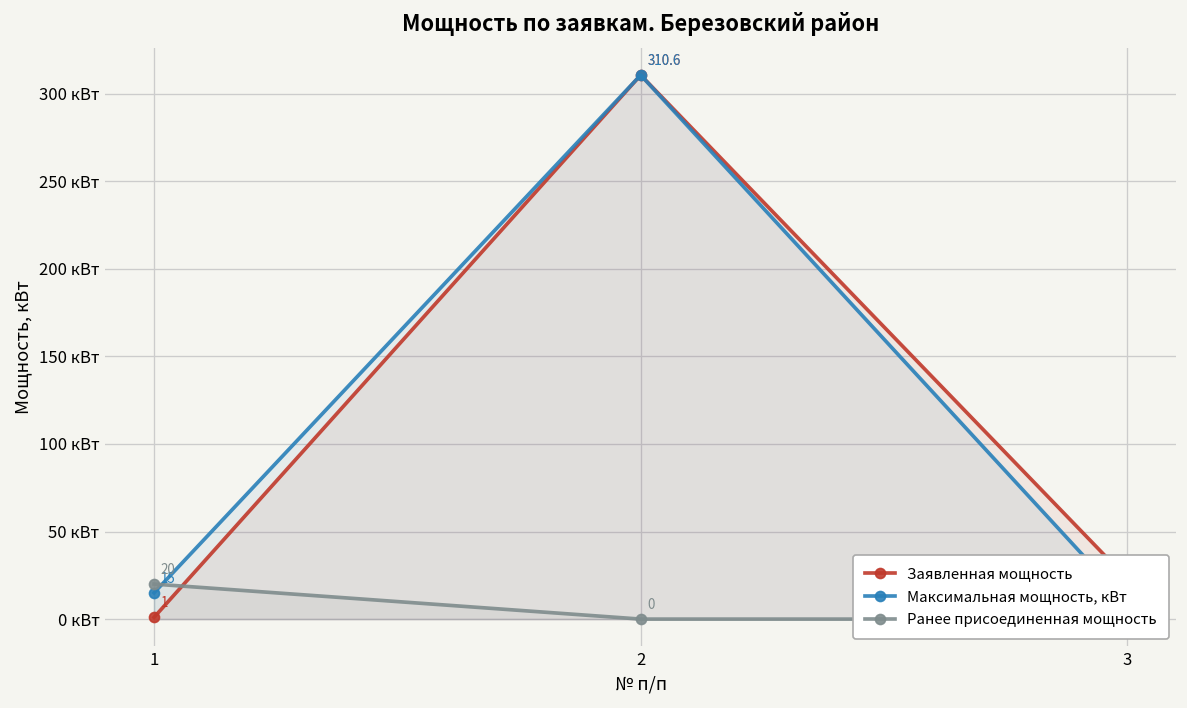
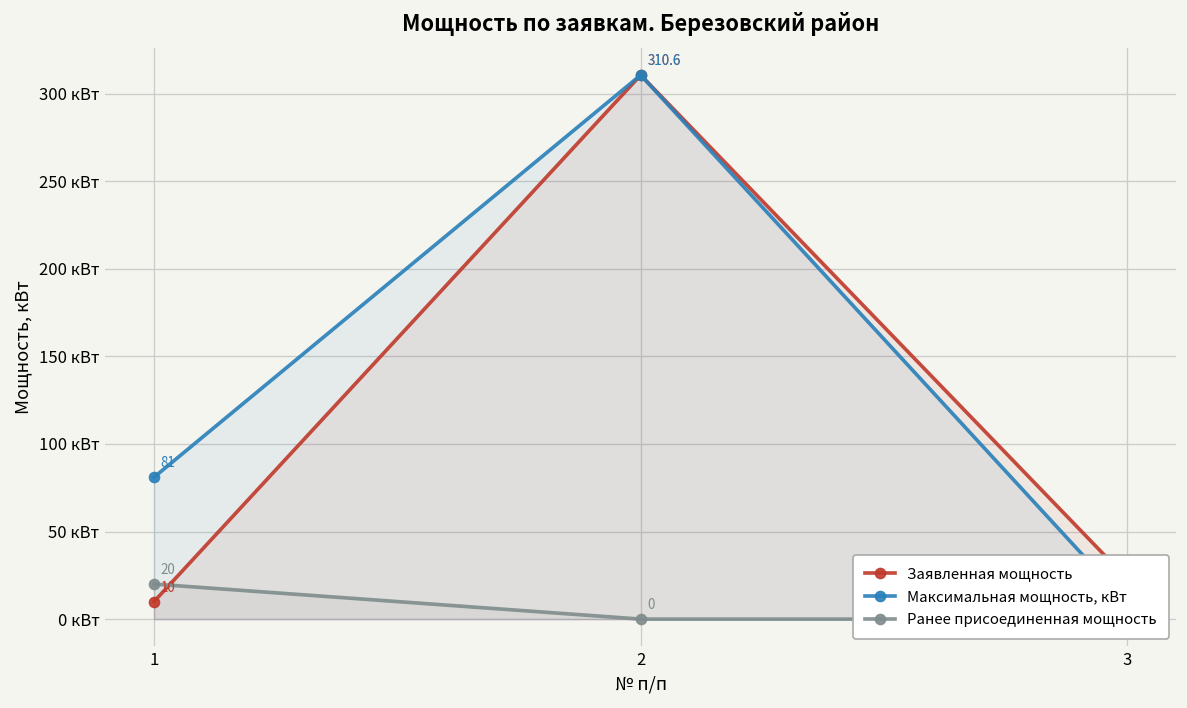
  {
    "Заявленная мощность": {
-     "1": 1
+     "1": 10
    },
    "Максимальная мощность, кВт": {
-     "1": 15
+     "1": 81
    },
    "Ранее присоединенная мощность": {
      "1": 20,
      "2": 0
    }
  }
